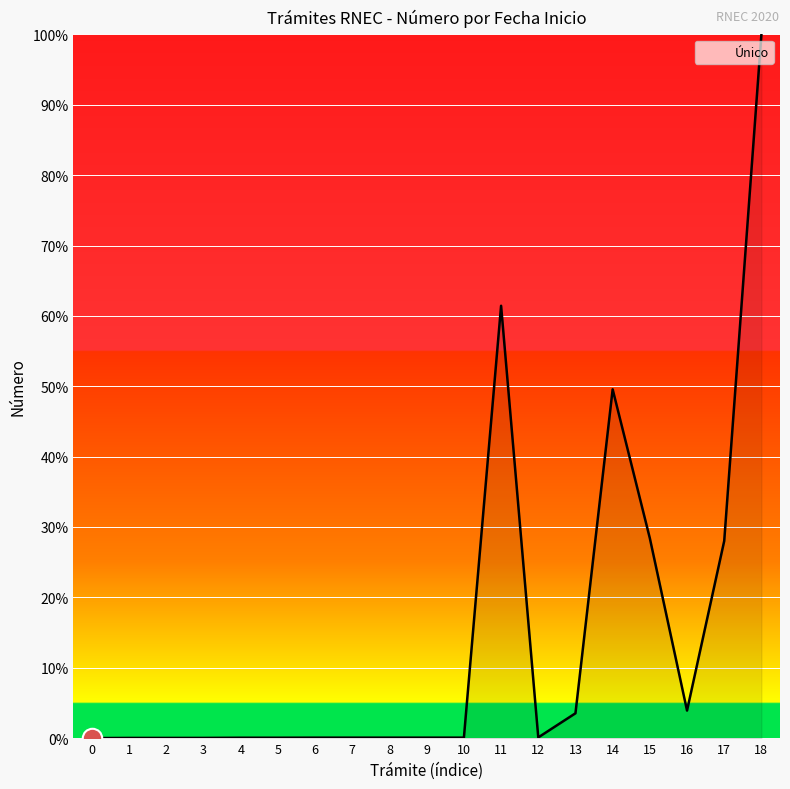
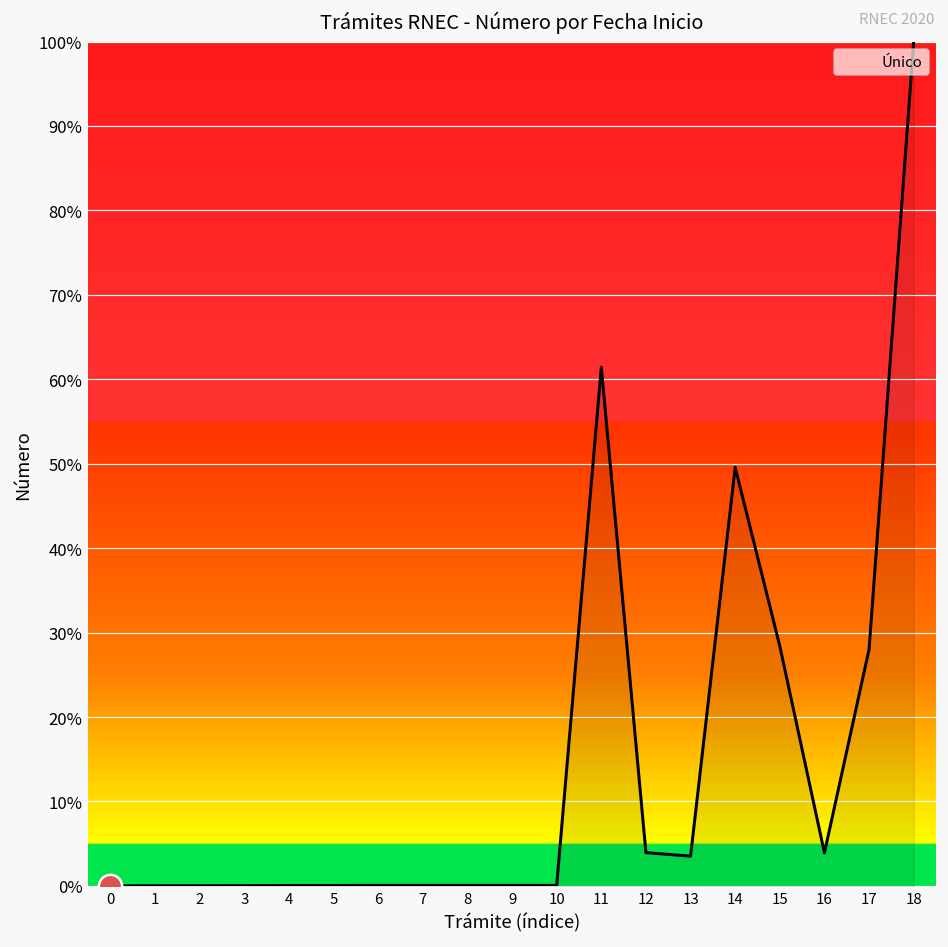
  {
    "Único": {
      "1": "0%",
      "2": "0%",
      "3": "0%",
      "4": "0%",
      "5": "0%",
      "6": "0%",
      "7": "0%",
      "8": "0%",
      "9": "0%",
      "10": "0%",
      "11": "61%",
-     "12": "0%",
+     "12": "4%",
      "13": "4%",
      "14": "50%",
      "15": "28%",
      "16": "4%",
      "17": "28%",
      "18": "100%"
    }
  }
